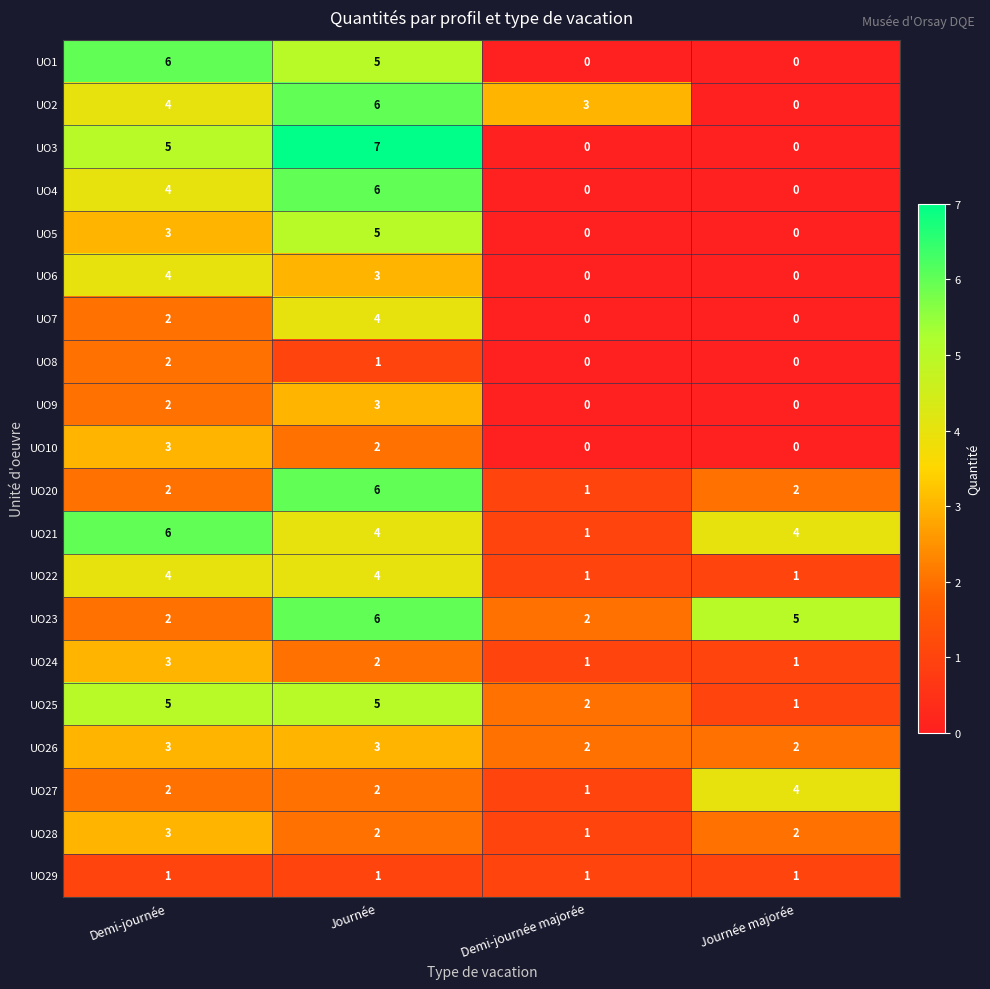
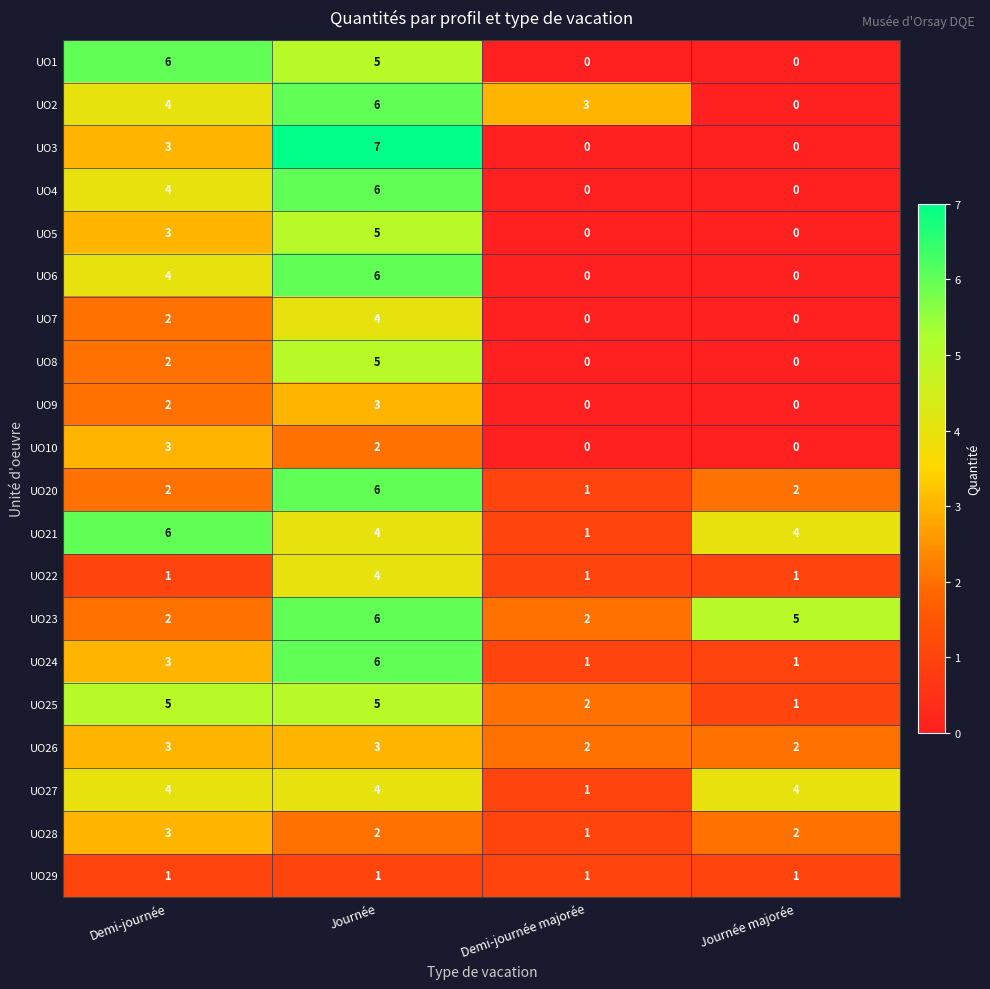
  {
    "UO1": {
      "Demi-journée": 6,
      "Journée": 5,
      "Demi-journée majorée": 0,
      "Journée majorée": 0
    },
    "UO2": {
      "Demi-journée": 4,
      "Journée": 6,
      "Demi-journée majorée": 3,
      "Journée majorée": 0
    },
    "UO3": {
-     "Demi-journée": 5,
+     "Demi-journée": 3,
      "Journée": 7,
      "Demi-journée majorée": 0,
      "Journée majorée": 0
    },
    "UO4": {
      "Demi-journée": 4,
      "Journée": 6,
      "Demi-journée majorée": 0,
      "Journée majorée": 0
    },
    "UO5": {
      "Demi-journée": 3,
      "Journée": 5,
      "Demi-journée majorée": 0,
      "Journée majorée": 0
    },
    "UO6": {
      "Demi-journée": 4,
-     "Journée": 3,
+     "Journée": 6,
      "Demi-journée majorée": 0,
      "Journée majorée": 0
    },
    "UO7": {
      "Demi-journée": 2,
      "Journée": 4,
      "Demi-journée majorée": 0,
      "Journée majorée": 0
    },
    "UO8": {
      "Demi-journée": 2,
-     "Journée": 1,
+     "Journée": 5,
      "Demi-journée majorée": 0,
      "Journée majorée": 0
    },
    "UO9": {
      "Demi-journée": 2,
      "Journée": 3,
      "Demi-journée majorée": 0,
      "Journée majorée": 0
    },
    "UO10": {
      "Demi-journée": 3,
      "Journée": 2,
      "Demi-journée majorée": 0,
      "Journée majorée": 0
    },
    "UO20": {
      "Demi-journée": 2,
      "Journée": 6,
      "Demi-journée majorée": 1,
      "Journée majorée": 2
    },
    "UO21": {
      "Demi-journée": 6,
      "Journée": 4,
      "Demi-journée majorée": 1,
      "Journée majorée": 4
    },
    "UO22": {
-     "Demi-journée": 4,
+     "Demi-journée": 1,
      "Journée": 4,
      "Demi-journée majorée": 1,
      "Journée majorée": 1
    },
    "UO23": {
      "Demi-journée": 2,
      "Journée": 6,
      "Demi-journée majorée": 2,
      "Journée majorée": 5
    },
    "UO24": {
      "Demi-journée": 3,
-     "Journée": 2,
+     "Journée": 6,
      "Demi-journée majorée": 1,
      "Journée majorée": 1
    },
    "UO25": {
      "Demi-journée": 5,
      "Journée": 5,
      "Demi-journée majorée": 2,
      "Journée majorée": 1
    },
    "UO26": {
      "Demi-journée": 3,
      "Journée": 3,
      "Demi-journée majorée": 2,
      "Journée majorée": 2
    },
    "UO27": {
-     "Demi-journée": 2,
-     "Journée": 2,
+     "Demi-journée": 4,
+     "Journée": 4,
      "Demi-journée majorée": 1,
      "Journée majorée": 4
    },
    "UO28": {
      "Demi-journée": 3,
      "Journée": 2,
      "Demi-journée majorée": 1,
      "Journée majorée": 2
    },
    "UO29": {
      "Demi-journée": 1,
      "Journée": 1,
      "Demi-journée majorée": 1,
      "Journée majorée": 1
    }
  }
